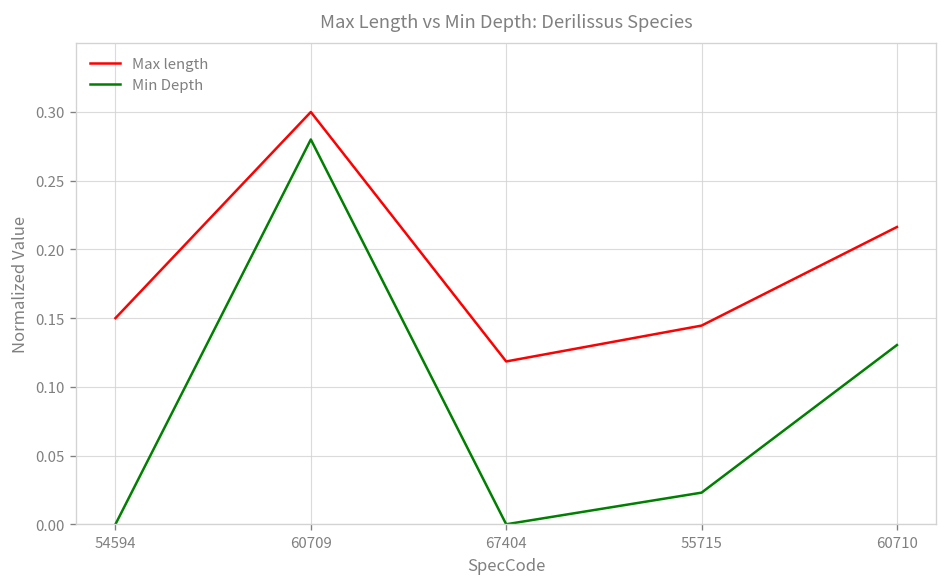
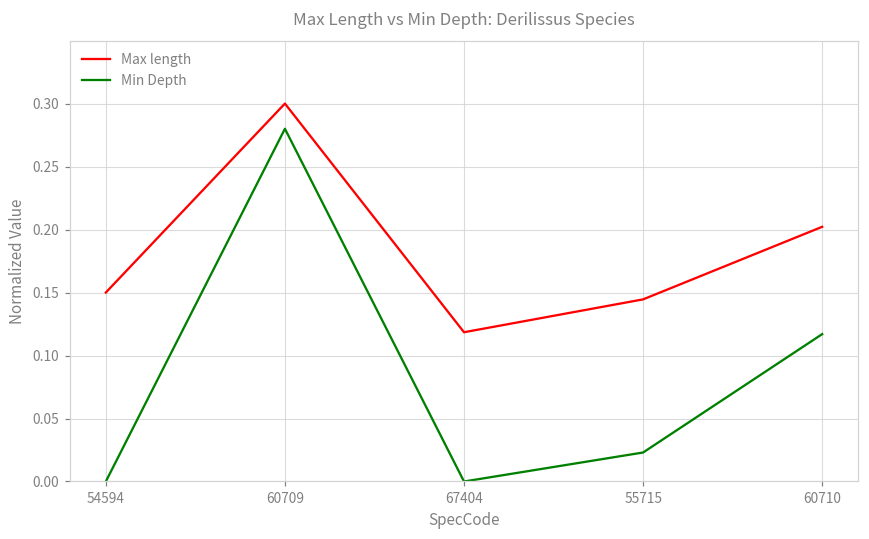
  {
    "Max length": {
      "54594": 0.150,
      "60709": 0.300,
      "67404": 0.118,
      "55715": 0.145,
-     "60710": 0.216
+     "60710": 0.202
    },
    "Min Depth": {
      "54594": 0.000,
      "60709": 0.280,
      "67404": 0.000,
      "55715": 0.023,
-     "60710": 0.130
+     "60710": 0.117
    }
  }
